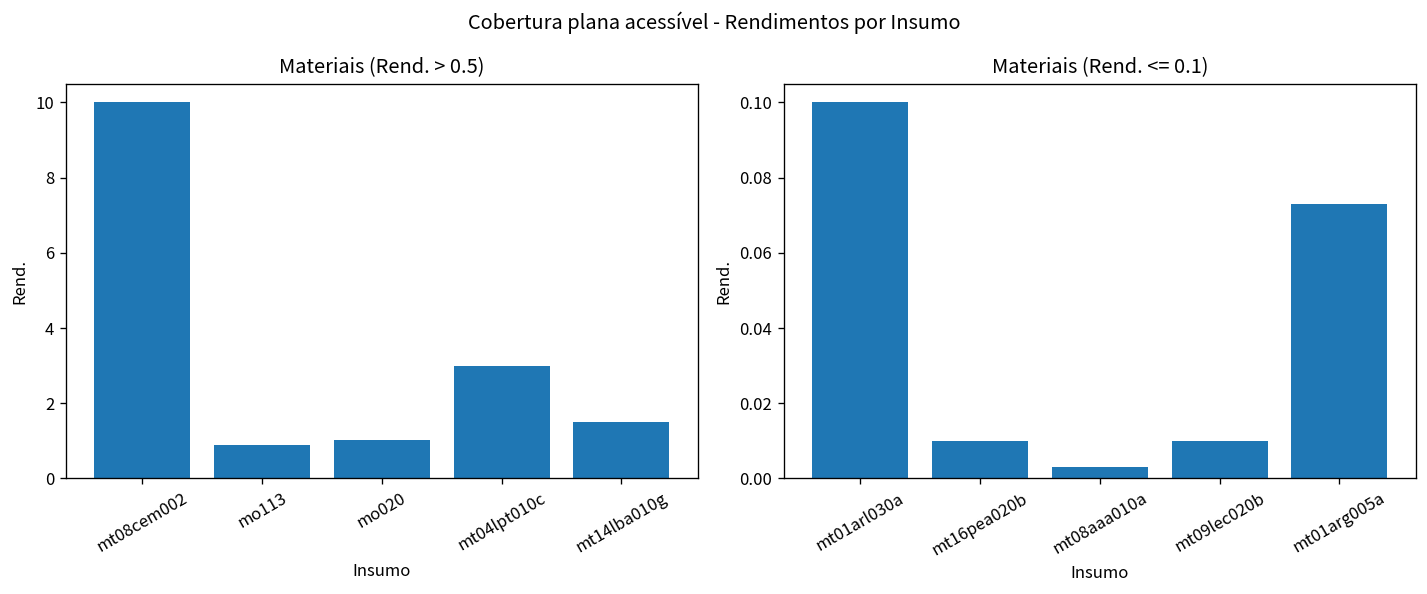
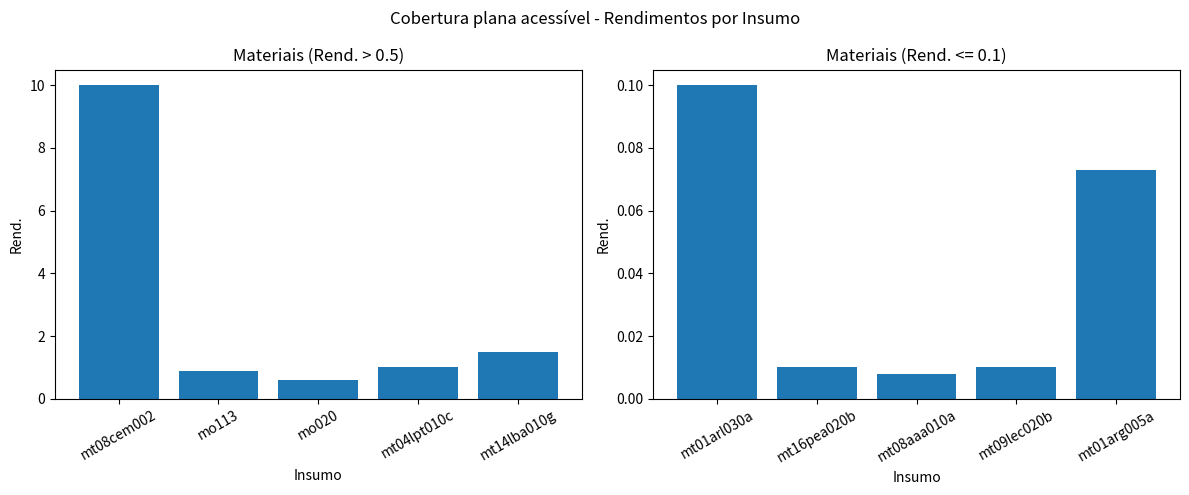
  {
    "Materiais (Rend. > 0.5)": {
      "mt08cem002": 10.0,
      "mo113": 0.9,
-     "mo020": 1.0,
-     "mt04lpt010c": 3,
+     "mo020": 0.6,
+     "mt04lpt010c": 1,
      "mt14lba010g": 1.5
    },
    "Materiais (Rend. <= 0.1)": {
      "mt01arl030a": 0.100,
      "mt16pea020b": 0.010,
-     "mt08aaa010a": 0.003,
+     "mt08aaa010a": 0.008,
      "mt09lec020b": 0.010,
      "mt01arg005a": 0.073
    }
  }
